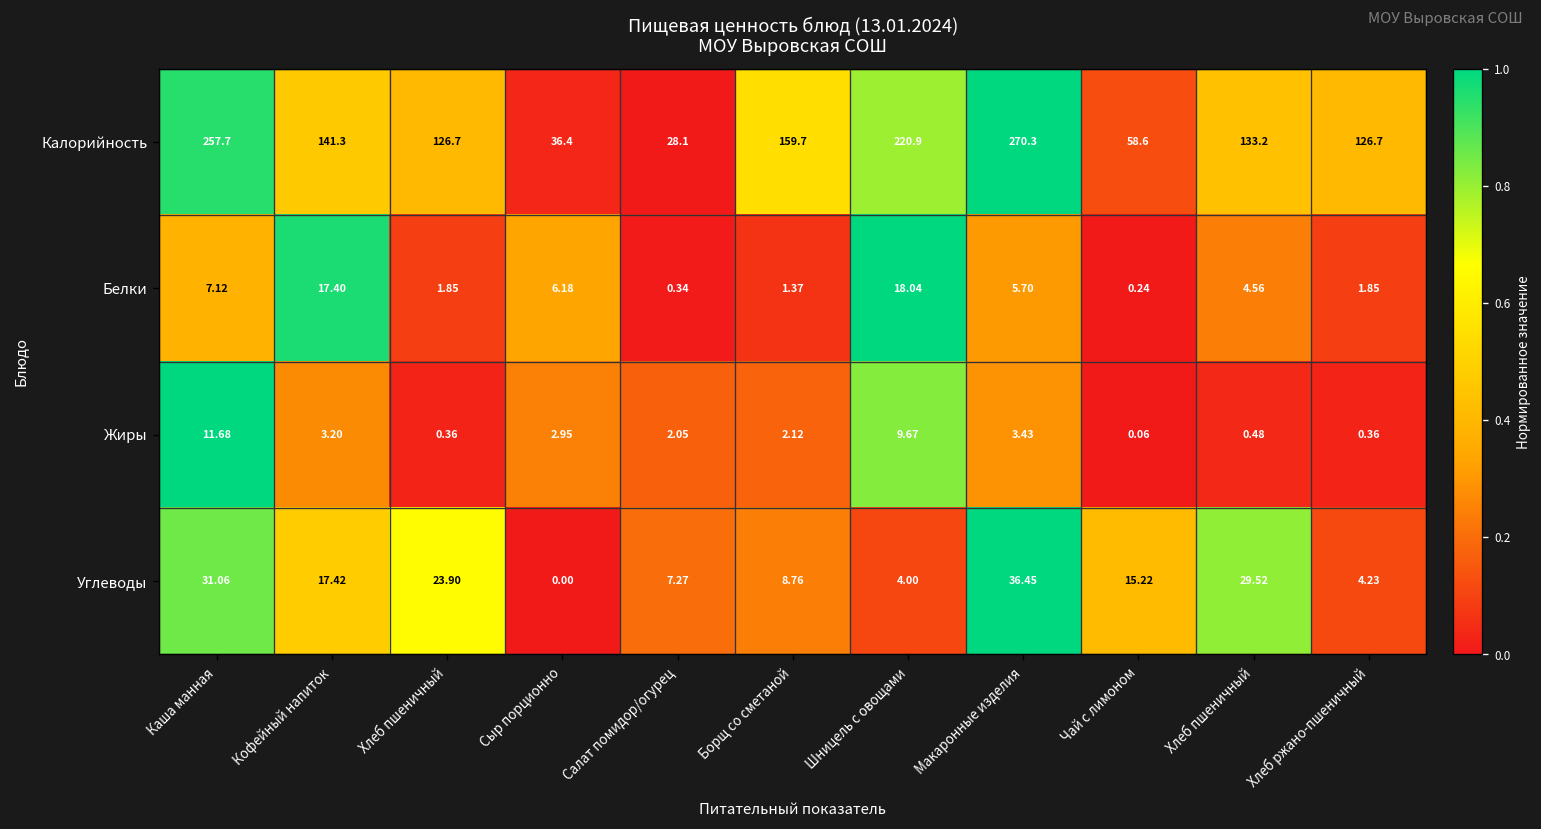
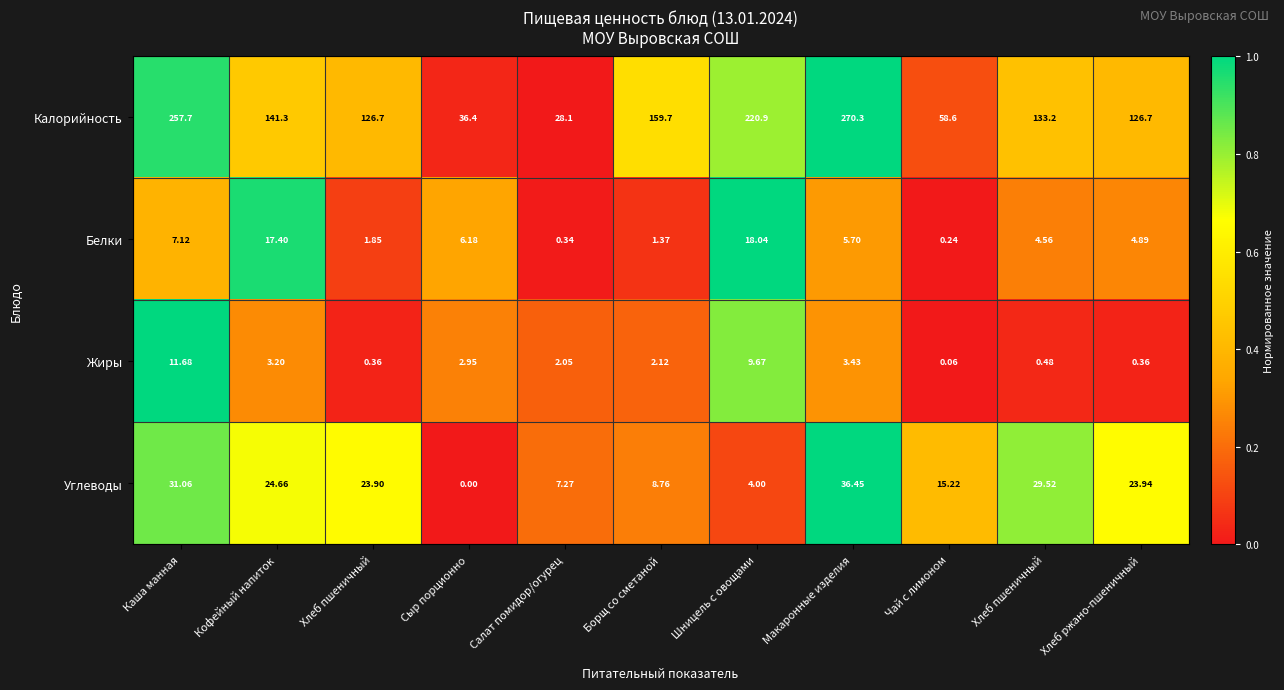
  {
    "Калорийность": {
      "Каша манная": 257.7,
      "Кофейный напиток": 141.3,
      "Сыр порционно": 36.4,
      "Салат помидор/огурец": 28.1,
      "Борщ со сметаной": 159.7,
      "Шницель с овощами": 220.9,
      "Макаронные изделия": 270.3,
      "Чай с лимоном": 58.6,
      "Хлеб ржано-пшеничный": 126.7
    },
    "Белки": {
      "Каша манная": 7.12,
      "Кофейный напиток": 17.40,
      "Сыр порционно": 6.18,
      "Салат помидор/огурец": 0.34,
      "Борщ со сметаной": 1.37,
      "Шницель с овощами": 18.04,
      "Макаронные изделия": 5.70,
      "Чай с лимоном": 0.24,
-     "Хлеб ржано-пшеничный": 1.85
+     "Хлеб ржано-пшеничный": 4.89
    },
    "Жиры": {
      "Каша манная": 11.68,
      "Кофейный напиток": 3.20,
      "Сыр порционно": 2.95,
      "Салат помидор/огурец": 2.05,
      "Борщ со сметаной": 2.12,
      "Шницель с овощами": 9.67,
      "Макаронные изделия": 3.43,
      "Чай с лимоном": 0.06,
      "Хлеб ржано-пшеничный": 0.36
    },
    "Углеводы": {
      "Каша манная": 31.06,
-     "Кофейный напиток": 17.42,
+     "Кофейный напиток": 24.66,
      "Сыр порционно": 0.00,
      "Салат помидор/огурец": 7.27,
      "Борщ со сметаной": 8.76,
      "Шницель с овощами": 4.00,
      "Макаронные изделия": 36.45,
      "Чай с лимоном": 15.22,
-     "Хлеб ржано-пшеничный": 4.23
+     "Хлеб ржано-пшеничный": 23.94
    }
  }
